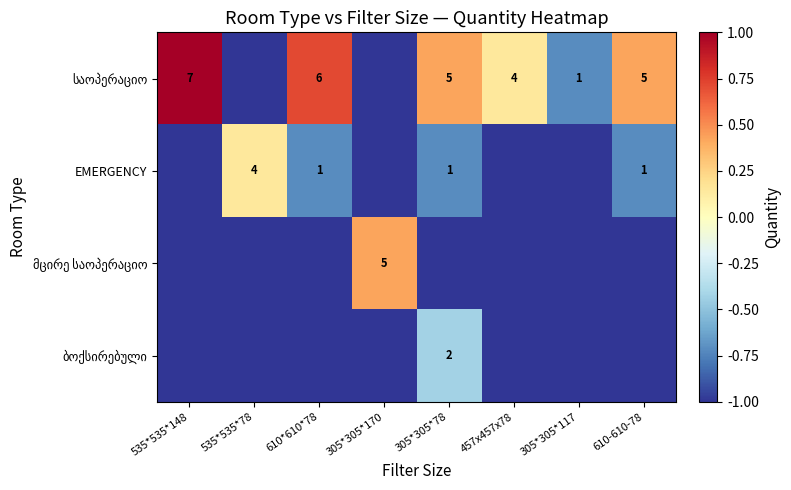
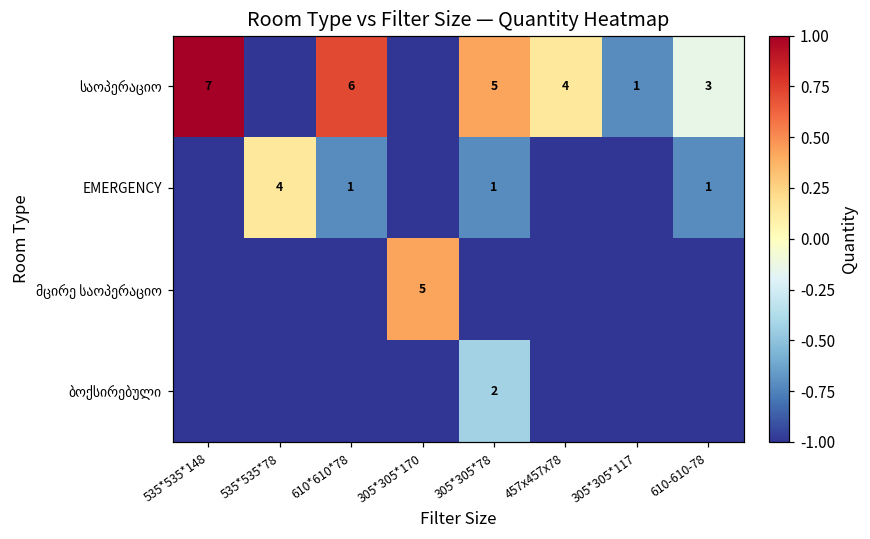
  {
    "საოპერაციო": {
      "535*535*148": 7,
      "610*610*78": 6,
      "305*305*78": 5,
      "457x457x78": 4,
      "305*305*117": 1,
-     "610-610-78": 5
+     "610-610-78": 3
    },
    "EMERGENCY": {
      "535*535*78": 4,
      "610*610*78": 1,
      "305*305*78": 1,
      "610-610-78": 1
    },
    "მცირე საოპერაციო": {
      "305*305*170": 5
    },
    "ბოქსირებული": {
      "305*305*78": 2
    }
  }
